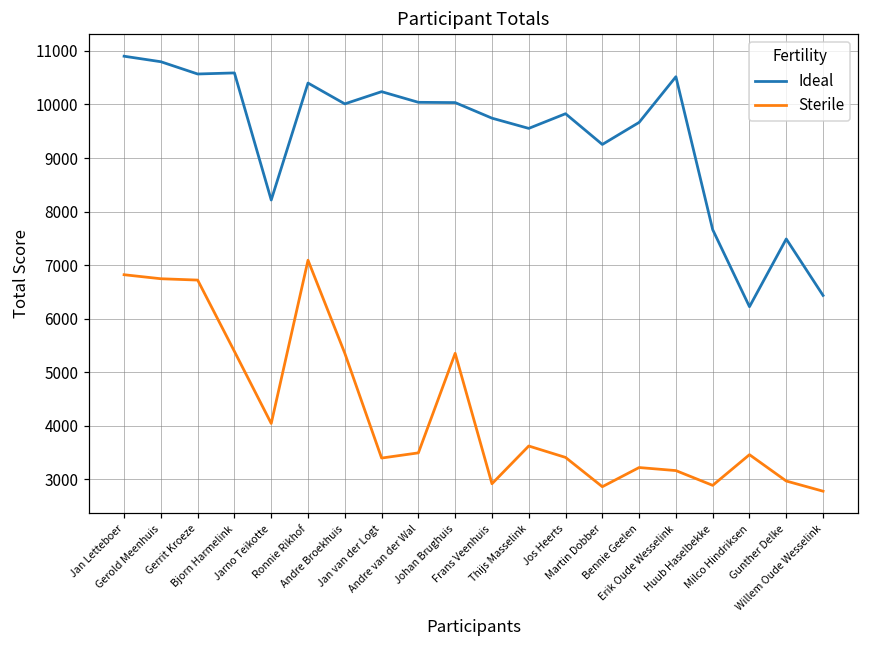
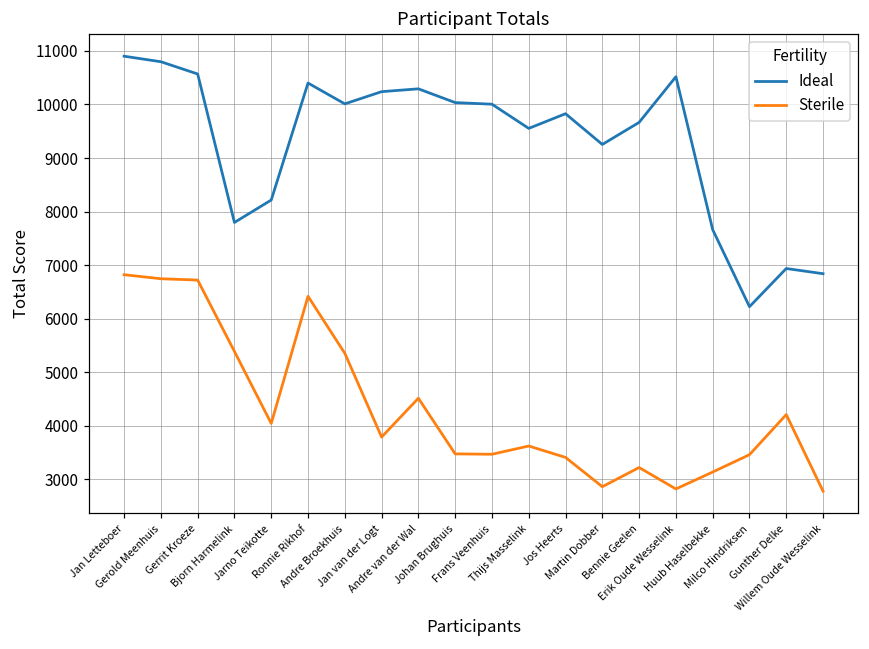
  {
    "Ideal": {
      "Jan Letteboer": 10900,
      "Gerold Meenhuis": 10800,
      "Gerrit Kroeze": 10600,
-     "Bjorn Harmelink": 10600,
+     "Bjorn Harmelink": 7800,
      "Jarno Teikotte": 8200,
      "Ronnie Rikhof": 10400,
      "Andre Broekhuis": 10000,
      "Jan van der Logt": 10200,
-     "Andre van der Wal": 10000,
+     "Andre van der Wal": 10300,
      "Johan Brughuis": 10000,
-     "Frans Veenhuis": 9700,
+     "Frans Veenhuis": 10000,
      "Thijs Masselink": 9600,
      "Jos Heerts": 9800,
      "Martin Dobber": 9300,
      "Bennie Geelen": 9700,
      "Erik Oude Wesselink": 10500,
      "Huub Haselbekke": 7700,
      "Milco Hindriksen": 6200,
-     "Gunther Delke": 7500,
-     "Willem Oude Wesselink": 6400
+     "Gunther Delke": 6900,
+     "Willem Oude Wesselink": 6800
    },
    "Sterile": {
      "Jan Letteboer": 6800,
      "Gerold Meenhuis": 6700,
      "Gerrit Kroeze": 6700,
      "Bjorn Harmelink": 5400,
      "Jarno Teikotte": 4000,
-     "Ronnie Rikhof": 7100,
+     "Ronnie Rikhof": 6400,
      "Andre Broekhuis": 5400,
-     "Jan van der Logt": 3400,
-     "Andre van der Wal": 3500,
-     "Johan Brughuis": 5400,
-     "Frans Veenhuis": 2900,
+     "Jan van der Logt": 3800,
+     "Andre van der Wal": 4500,
+     "Johan Brughuis": 3500,
+     "Frans Veenhuis": 3500,
      "Thijs Masselink": 3600,
      "Jos Heerts": 3400,
      "Martin Dobber": 2900,
      "Bennie Geelen": 3200,
-     "Erik Oude Wesselink": 3200,
-     "Huub Haselbekke": 2900,
+     "Erik Oude Wesselink": 2800,
+     "Huub Haselbekke": 3100,
      "Milco Hindriksen": 3500,
-     "Gunther Delke": 3000,
+     "Gunther Delke": 4200,
      "Willem Oude Wesselink": 2800
    }
  }
